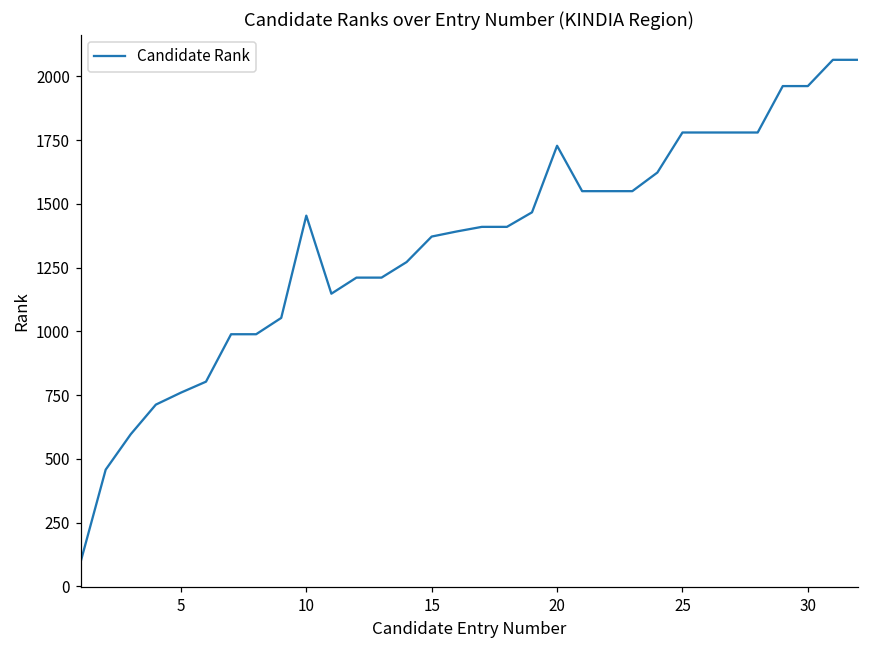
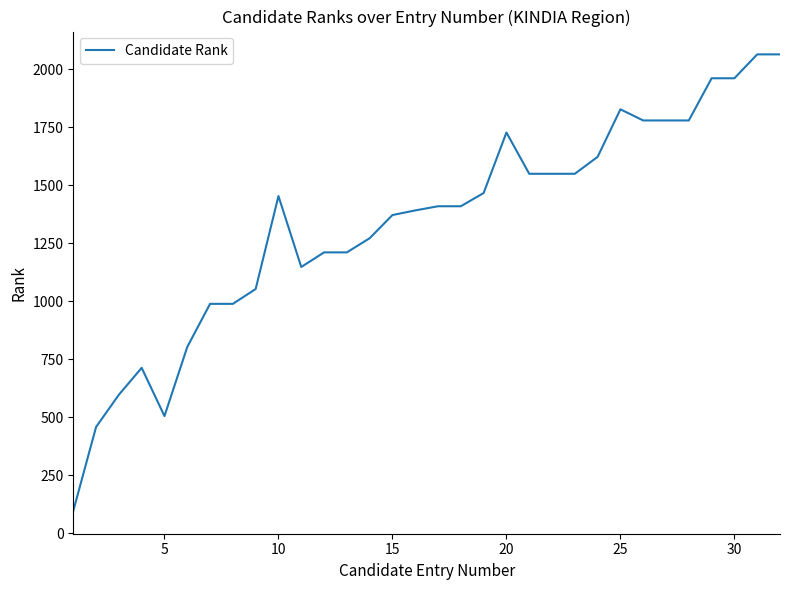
  {
-   "5": 760,
+   "5": 510,
    "10": 1450,
    "15": 1370,
    "20": 1730,
-   "25": 1780,
+   "25": 1830,
    "30": 1960
  }
